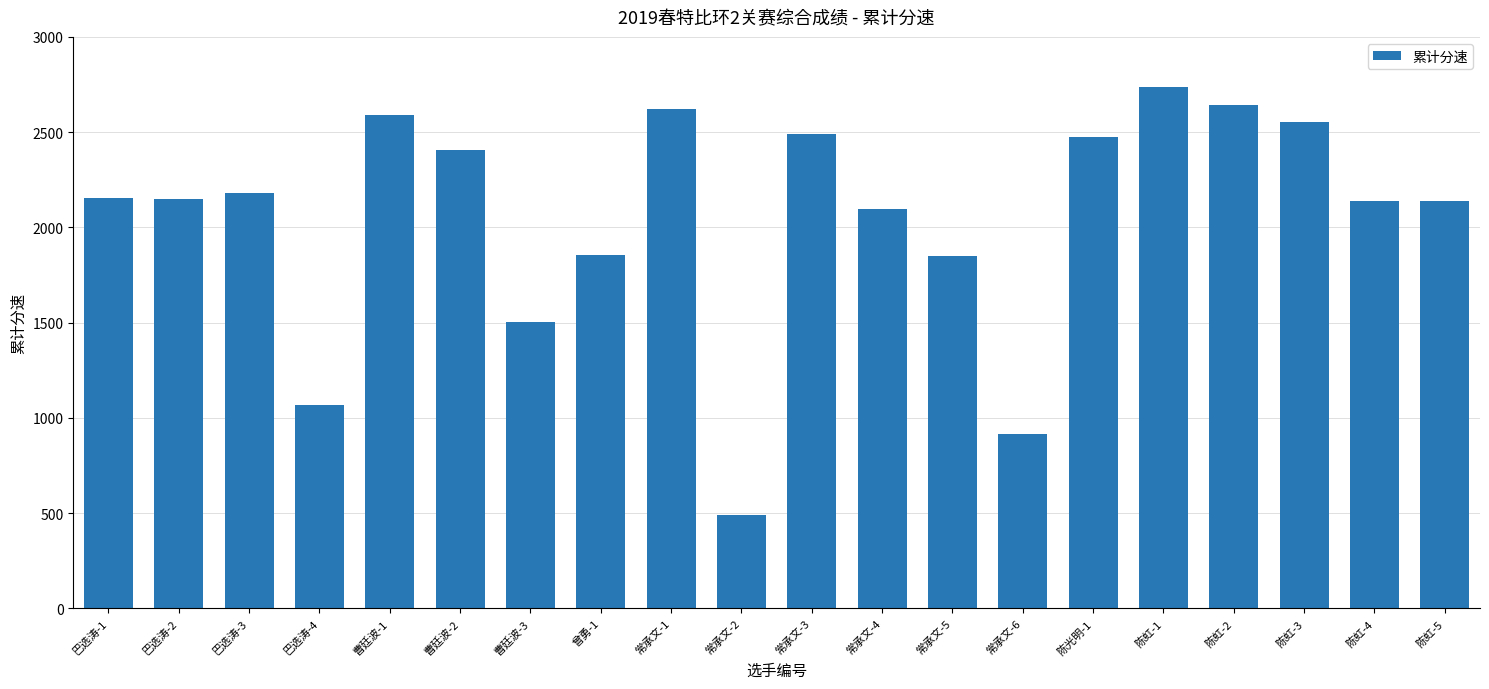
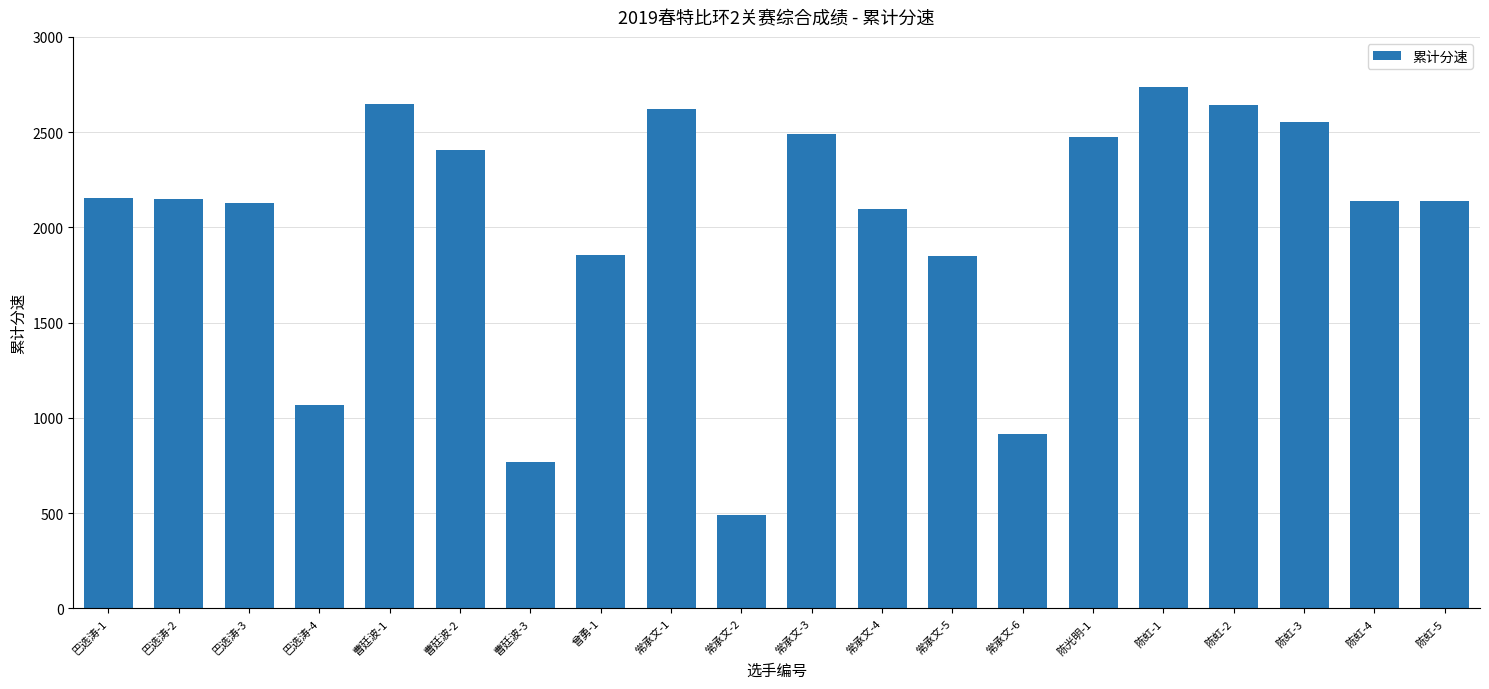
  {
    "巴选涛-1": 2160,
    "巴选涛-2": 2150,
-   "巴选涛-3": 2180,
+   "巴选涛-3": 2130,
    "巴选涛-4": 1070,
-   "曹廷波-1": 2590,
+   "曹廷波-1": 2650,
    "曹廷波-2": 2410,
-   "曹廷波-3": 1500,
+   "曹廷波-3": 770,
    "曾勇-1": 1850,
    "常承文-1": 2620,
    "常承文-2": 490,
    "常承文-3": 2490,
    "常承文-4": 2090,
    "常承文-5": 1850,
    "常承文-6": 910,
    "陈光明-1": 2470,
    "陈虹-1": 2740,
    "陈虹-2": 2640,
    "陈虹-3": 2550,
    "陈虹-4": 2140,
    "陈虹-5": 2140
  }
